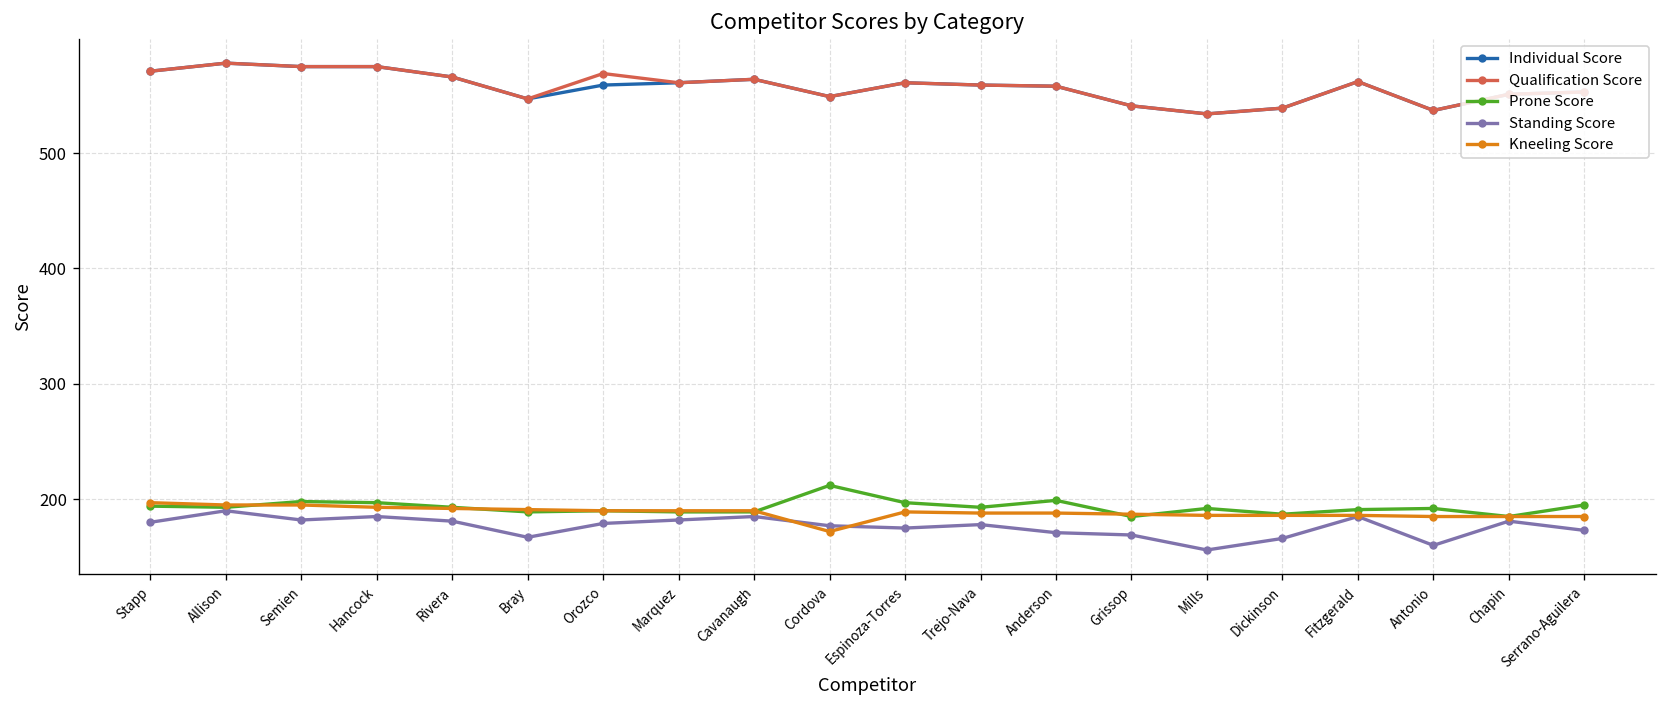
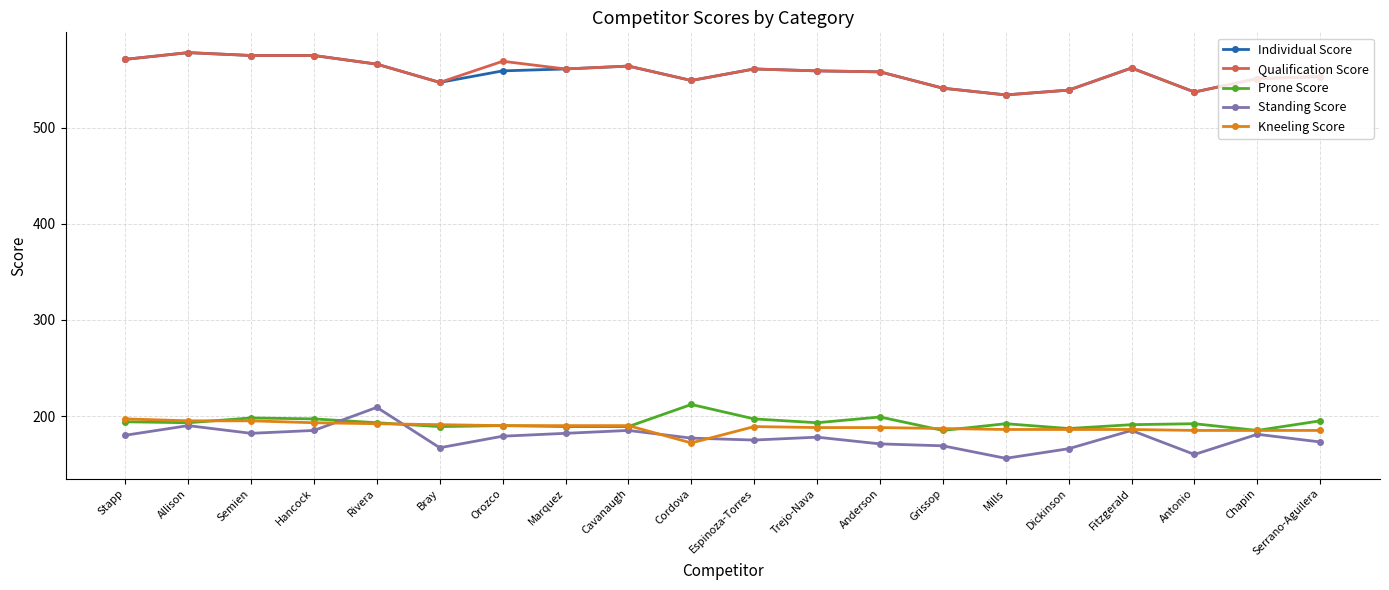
  {
    "Individual Score": {
      "Orozco": 560
    },
    "Qualification Score": {
      "Orozco": 570
    },
    "Prone Score": {
      "Stapp": 190,
      "Semien": 200,
      "Hancock": 200,
      "Cordova": 210,
      "Espinoza-Torres": 200,
      "Trejo-Nava": 190,
      "Anderson": 200,
      "Mills": 190,
      "Fitzgerald": 190,
      "Antonio": 190,
      "Serrano-Aguilera": 200
    },
    "Standing Score": {
      "Stapp": 180,
      "Allison": 190,
      "Semien": 180,
      "Hancock": 190,
-     "Rivera": 180,
+     "Rivera": 210,
      "Bray": 170,
      "Orozco": 180,
      "Marquez": 180,
      "Cavanaugh": 190,
      "Cordova": 180,
      "Espinoza-Torres": 180,
      "Trejo-Nava": 180,
      "Anderson": 170,
      "Grissop": 170,
      "Mills": 160,
      "Dickinson": 170,
      "Antonio": 160,
      "Chapin": 180,
      "Serrano-Aguilera": 170
    },
    "Kneeling Score": {
      "Stapp": 200,
      "Semien": 200,
      "Hancock": 190,
      "Cordova": 170,
      "Espinoza-Torres": 190,
      "Trejo-Nava": 190,
      "Anderson": 190,
      "Mills": 190,
      "Antonio": 190,
      "Serrano-Aguilera": 190
    }
  }
